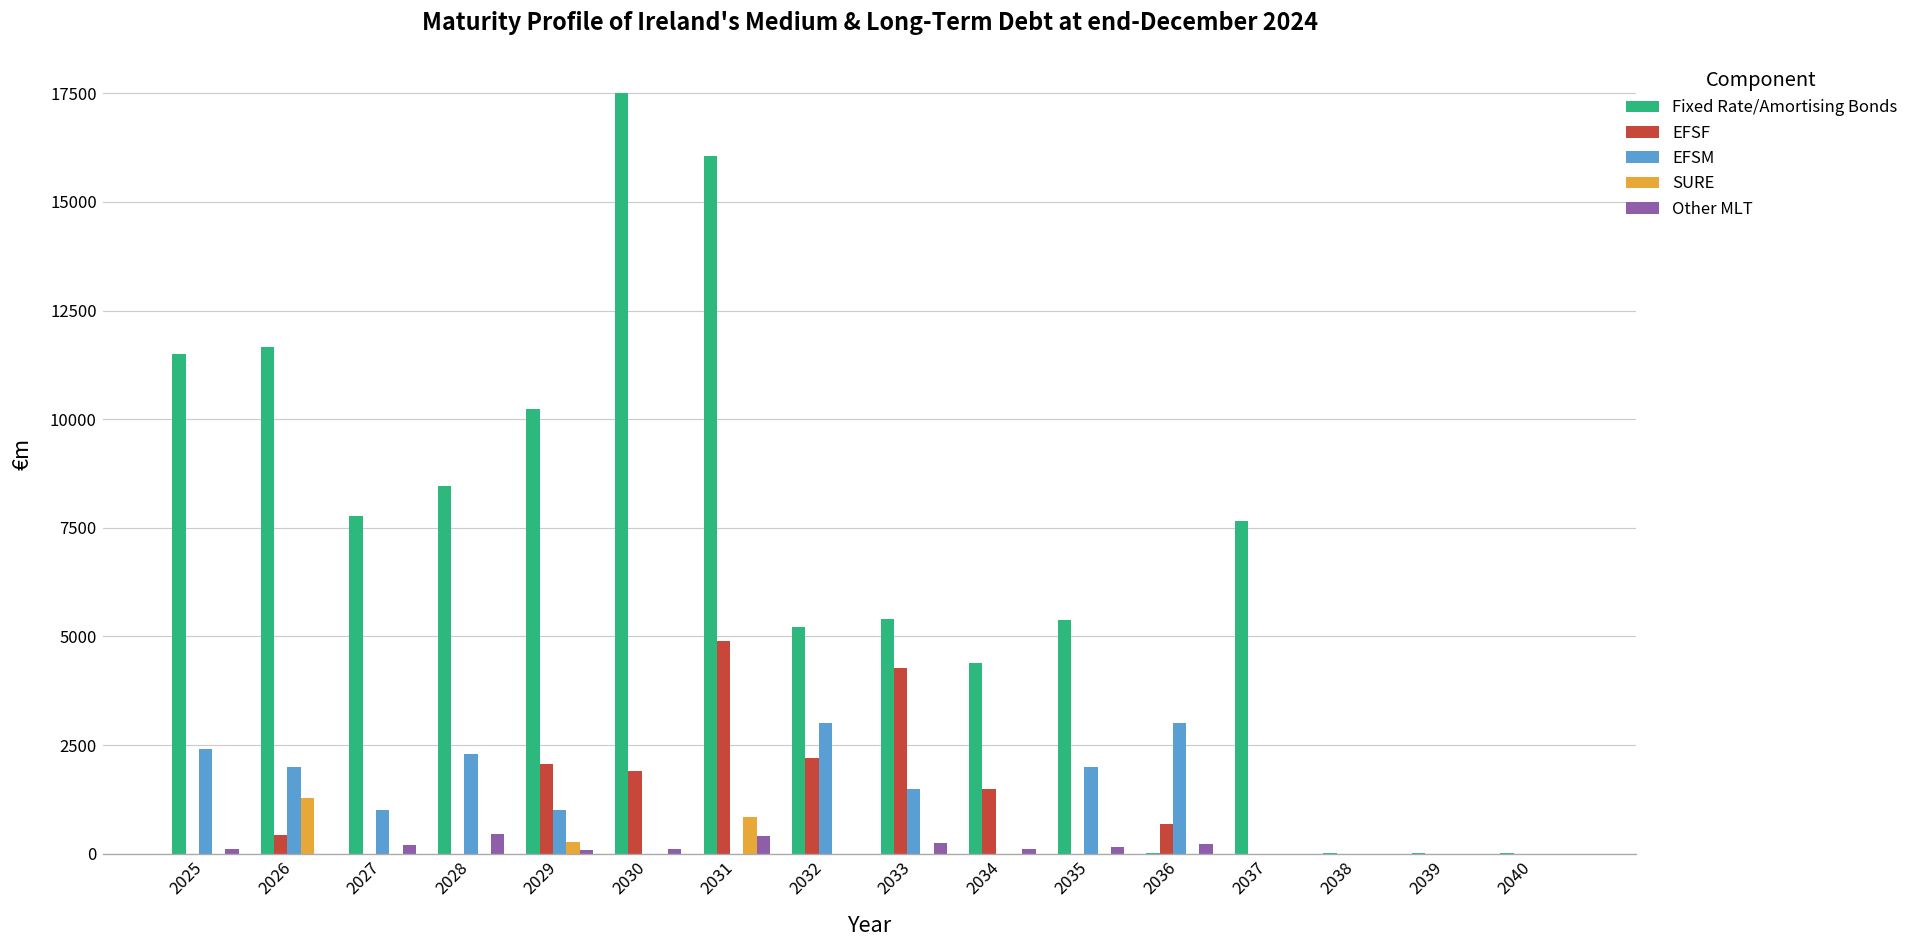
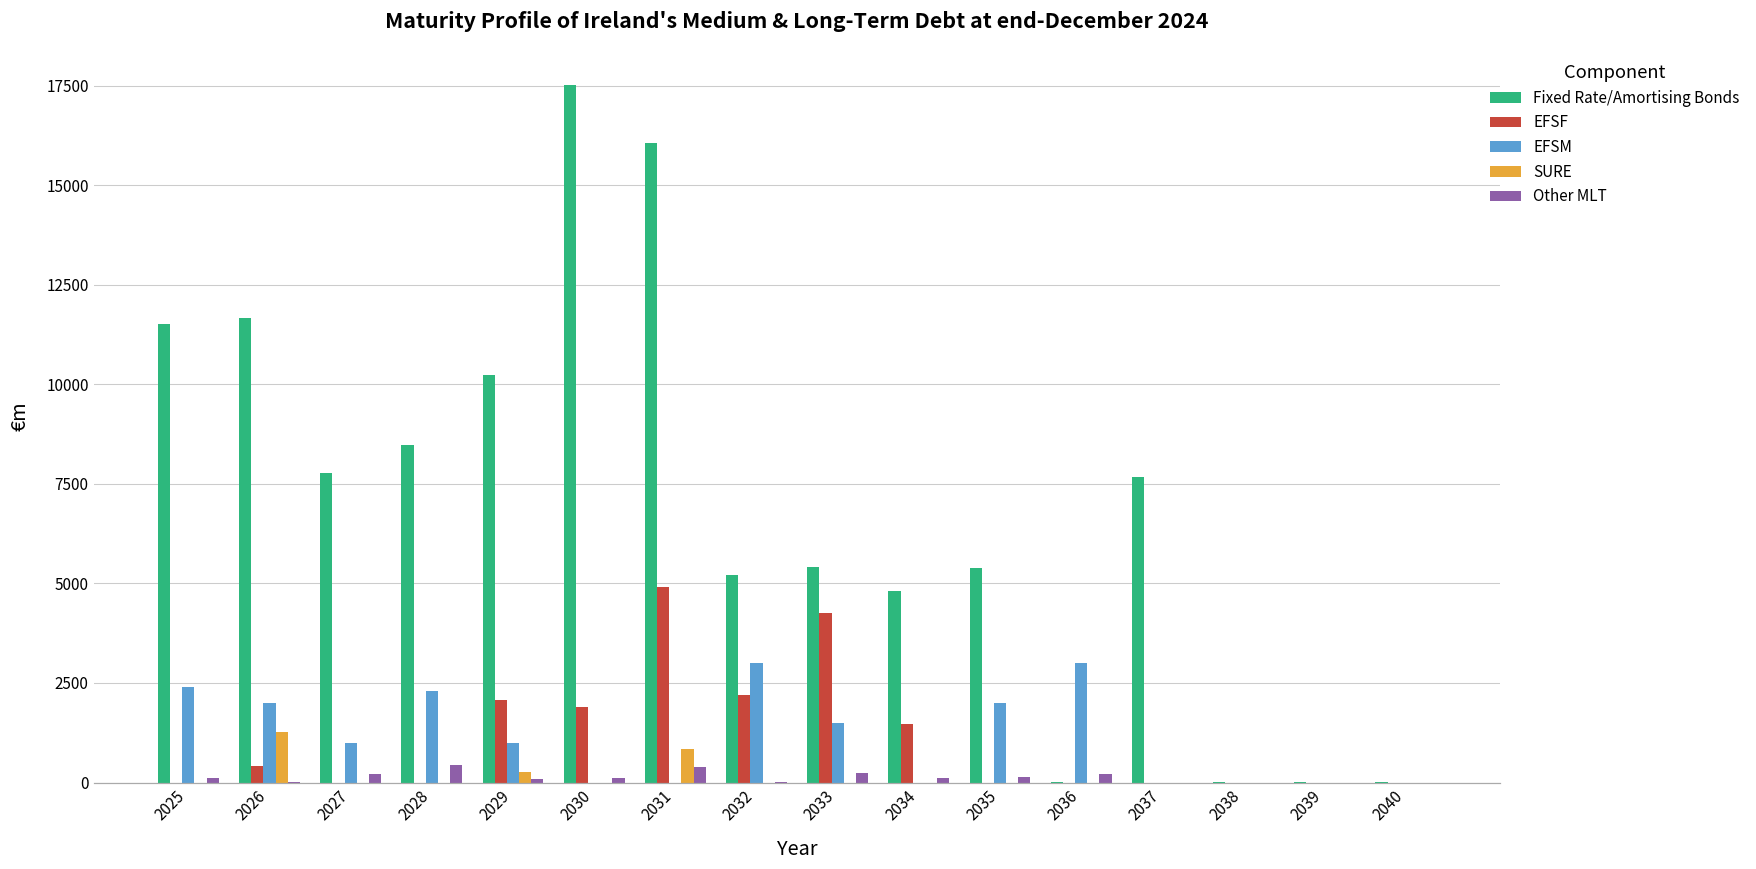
  {
    "Fixed Rate/Amortising Bonds": {
      "2025": 11500,
      "2026": 11700,
      "2027": 7800,
      "2028": 8500,
      "2029": 10200,
      "2030": 17500,
      "2031": 16100,
      "2032": 5200,
      "2033": 5400,
-     "2034": 4400,
+     "2034": 4800,
      "2035": 5400,
      "2037": 7700
    },
    "EFSF": {
      "2025": 0,
      "2026": 400,
      "2027": 0,
      "2028": 0,
      "2029": 2100,
      "2030": 1900,
      "2031": 4900,
      "2032": 2200,
      "2033": 4300,
      "2034": 1500,
      "2035": 0,
-     "2036": 700,
+     "2036": 0,
      "2037": 0,
      "2038": 0,
      "2039": 0,
      "2040": 0
    },
    "EFSM": {
      "2025": 2400,
      "2026": 2000,
      "2027": 1000,
      "2028": 2300,
      "2029": 1000,
      "2030": 0,
      "2031": 0,
      "2032": 3000,
      "2033": 1500,
      "2034": 0,
      "2035": 2000,
      "2036": 3000,
      "2037": 0,
      "2038": 0,
      "2039": 0,
      "2040": 0
    },
    "SURE": {
      "2025": 0,
      "2026": 1300,
      "2027": 0,
      "2028": 0,
      "2029": 300,
      "2030": 0,
      "2031": 800,
      "2032": 0,
      "2033": 0,
      "2034": 0,
      "2035": 0,
      "2036": 0,
      "2037": 0,
      "2038": 0,
      "2039": 0,
      "2040": 0
    },
    "Other MLT": {
      "2025": 100,
      "2027": 200,
      "2028": 500,
      "2029": 100,
      "2030": 100,
      "2031": 400,
      "2033": 200,
      "2034": 100,
      "2035": 100,
      "2036": 200,
      "2037": 0,
      "2038": 0,
      "2039": 0,
      "2040": 0
    }
  }
